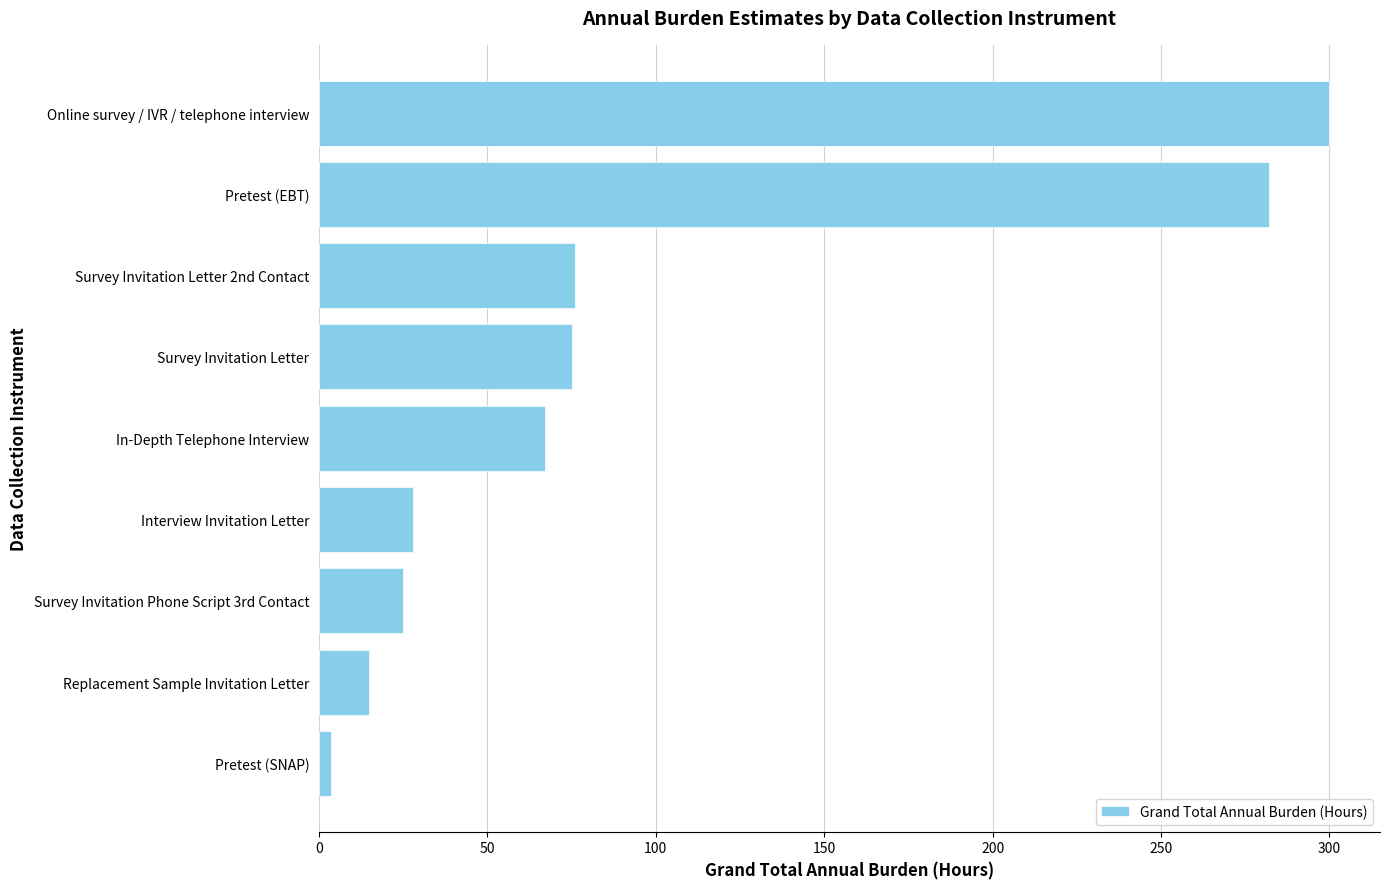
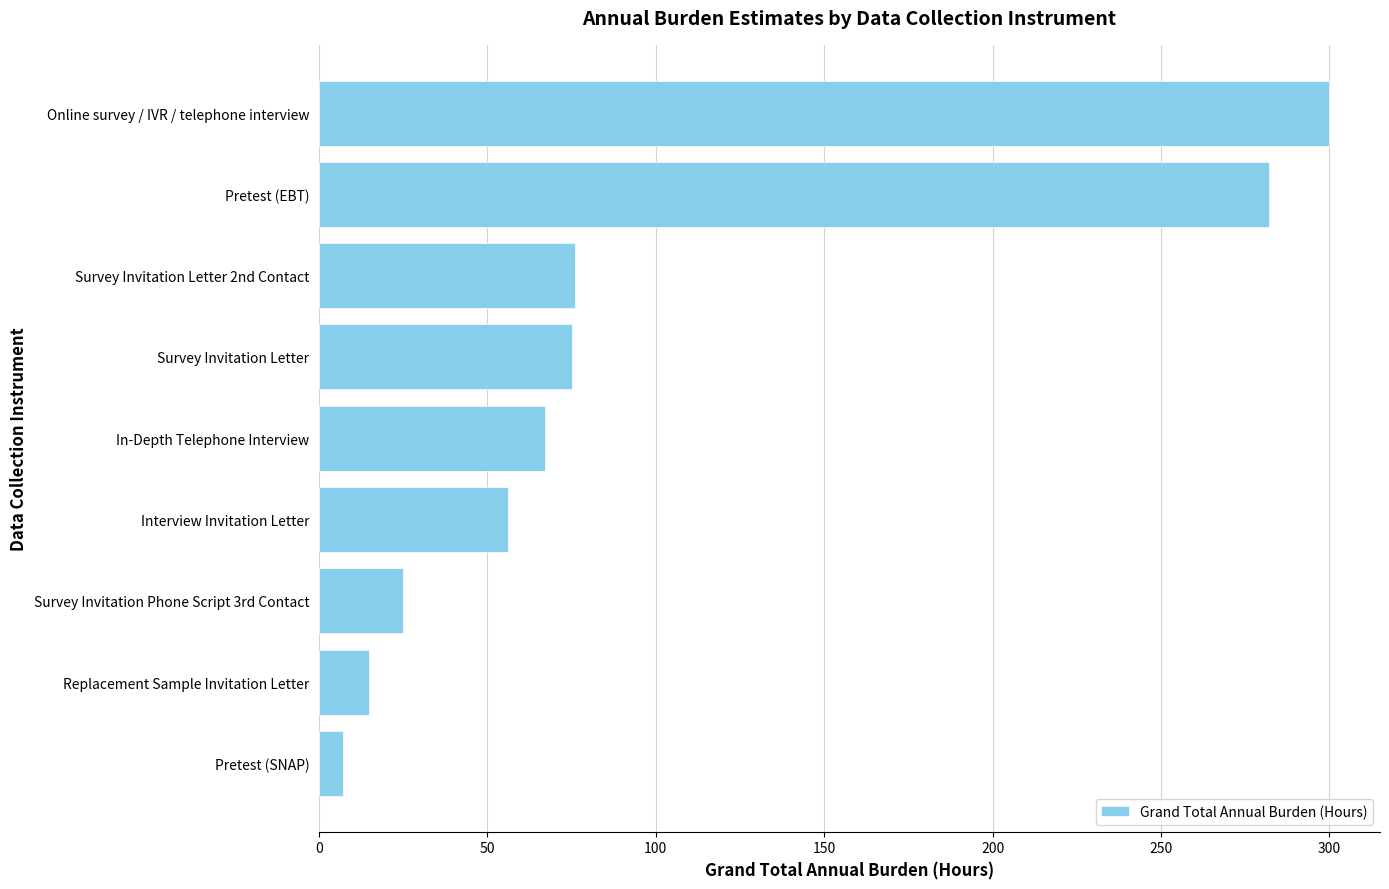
  {
    "Online survey / IVR / telephone interview": 300,
    "Pretest (EBT)": 282,
    "Survey Invitation Letter 2nd Contact": 76,
    "Survey Invitation Letter": 75,
    "In-Depth Telephone Interview": 67,
-   "Interview Invitation Letter": 28,
+   "Interview Invitation Letter": 56,
    "Survey Invitation Phone Script 3rd Contact": 25,
    "Replacement Sample Invitation Letter": 15,
-   "Pretest (SNAP)": 4
+   "Pretest (SNAP)": 7
  }
